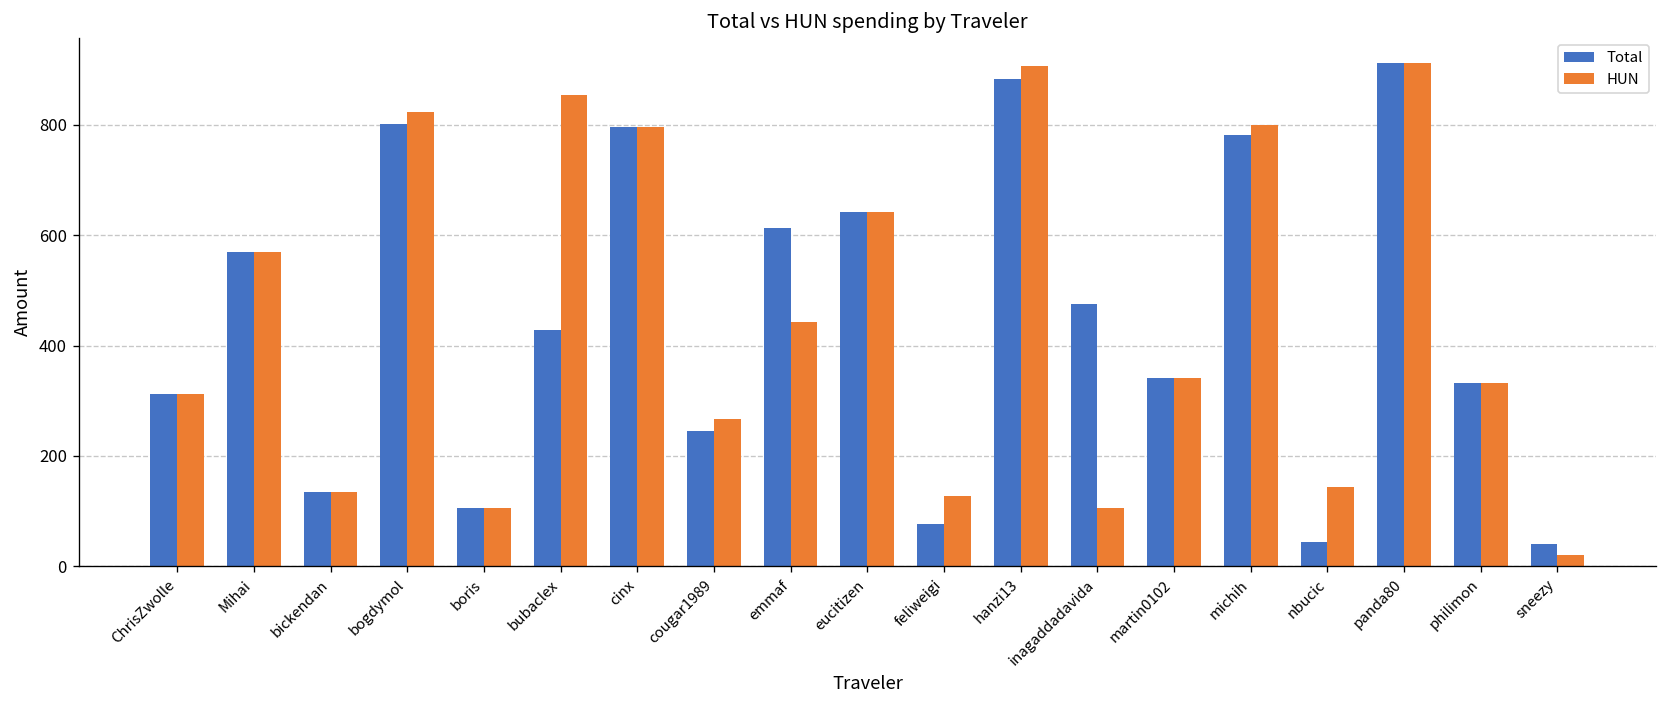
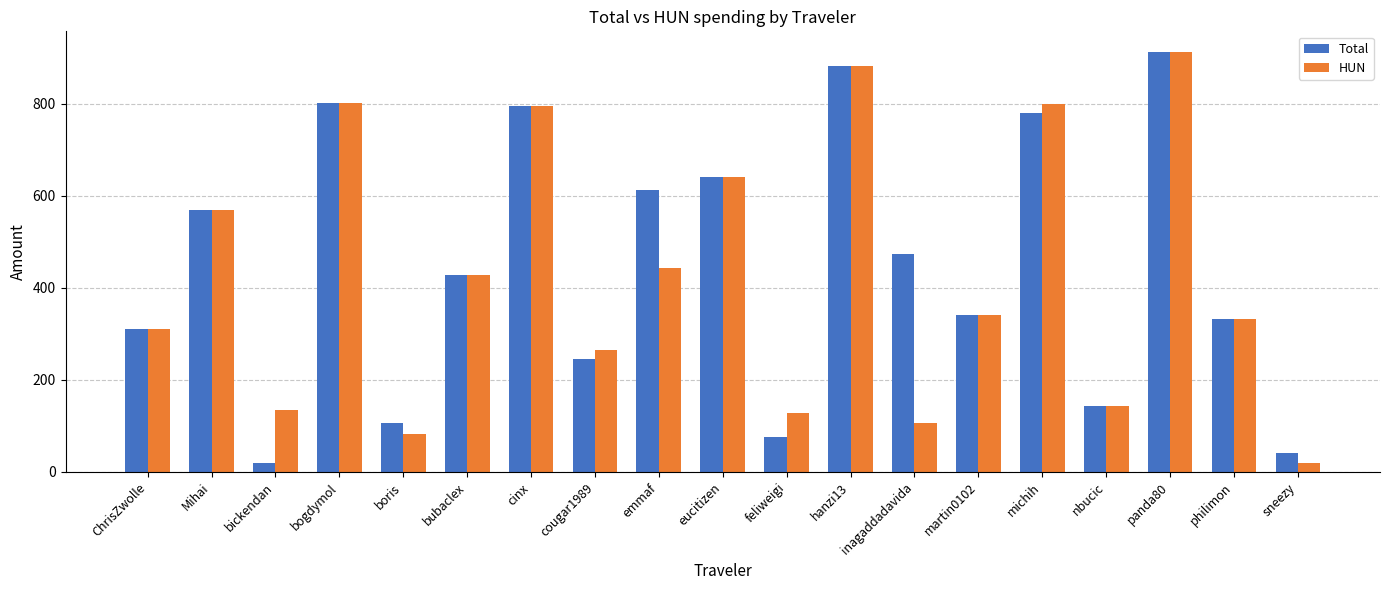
  {
    "Total": {
      "ChrisZwolle": 310,
      "Mihai": 570,
-     "bickendan": 130,
+     "bickendan": 20,
      "bogdymol": 800,
      "boris": 110,
      "bubaclex": 430,
      "cinx": 800,
      "cougar1989": 250,
      "emmaf": 610,
      "eucitizen": 640,
      "feliweigi": 80,
      "hanzi13": 880,
      "inagaddadavida": 470,
      "martin0102": 340,
      "michih": 780,
-     "nbucic": 40,
+     "nbucic": 140,
      "panda80": 910,
      "philimon": 330,
      "sneezy": 40
    },
    "HUN": {
      "ChrisZwolle": 310,
      "Mihai": 570,
      "bickendan": 130,
-     "bogdymol": 820,
-     "boris": 110,
-     "bubaclex": 850,
+     "bogdymol": 800,
+     "boris": 80,
+     "bubaclex": 430,
      "cinx": 800,
      "cougar1989": 270,
      "emmaf": 440,
      "eucitizen": 640,
      "feliweigi": 130,
-     "hanzi13": 910,
+     "hanzi13": 880,
      "inagaddadavida": 110,
      "martin0102": 340,
      "michih": 800,
      "nbucic": 140,
      "panda80": 910,
      "philimon": 330,
      "sneezy": 20
    }
  }
